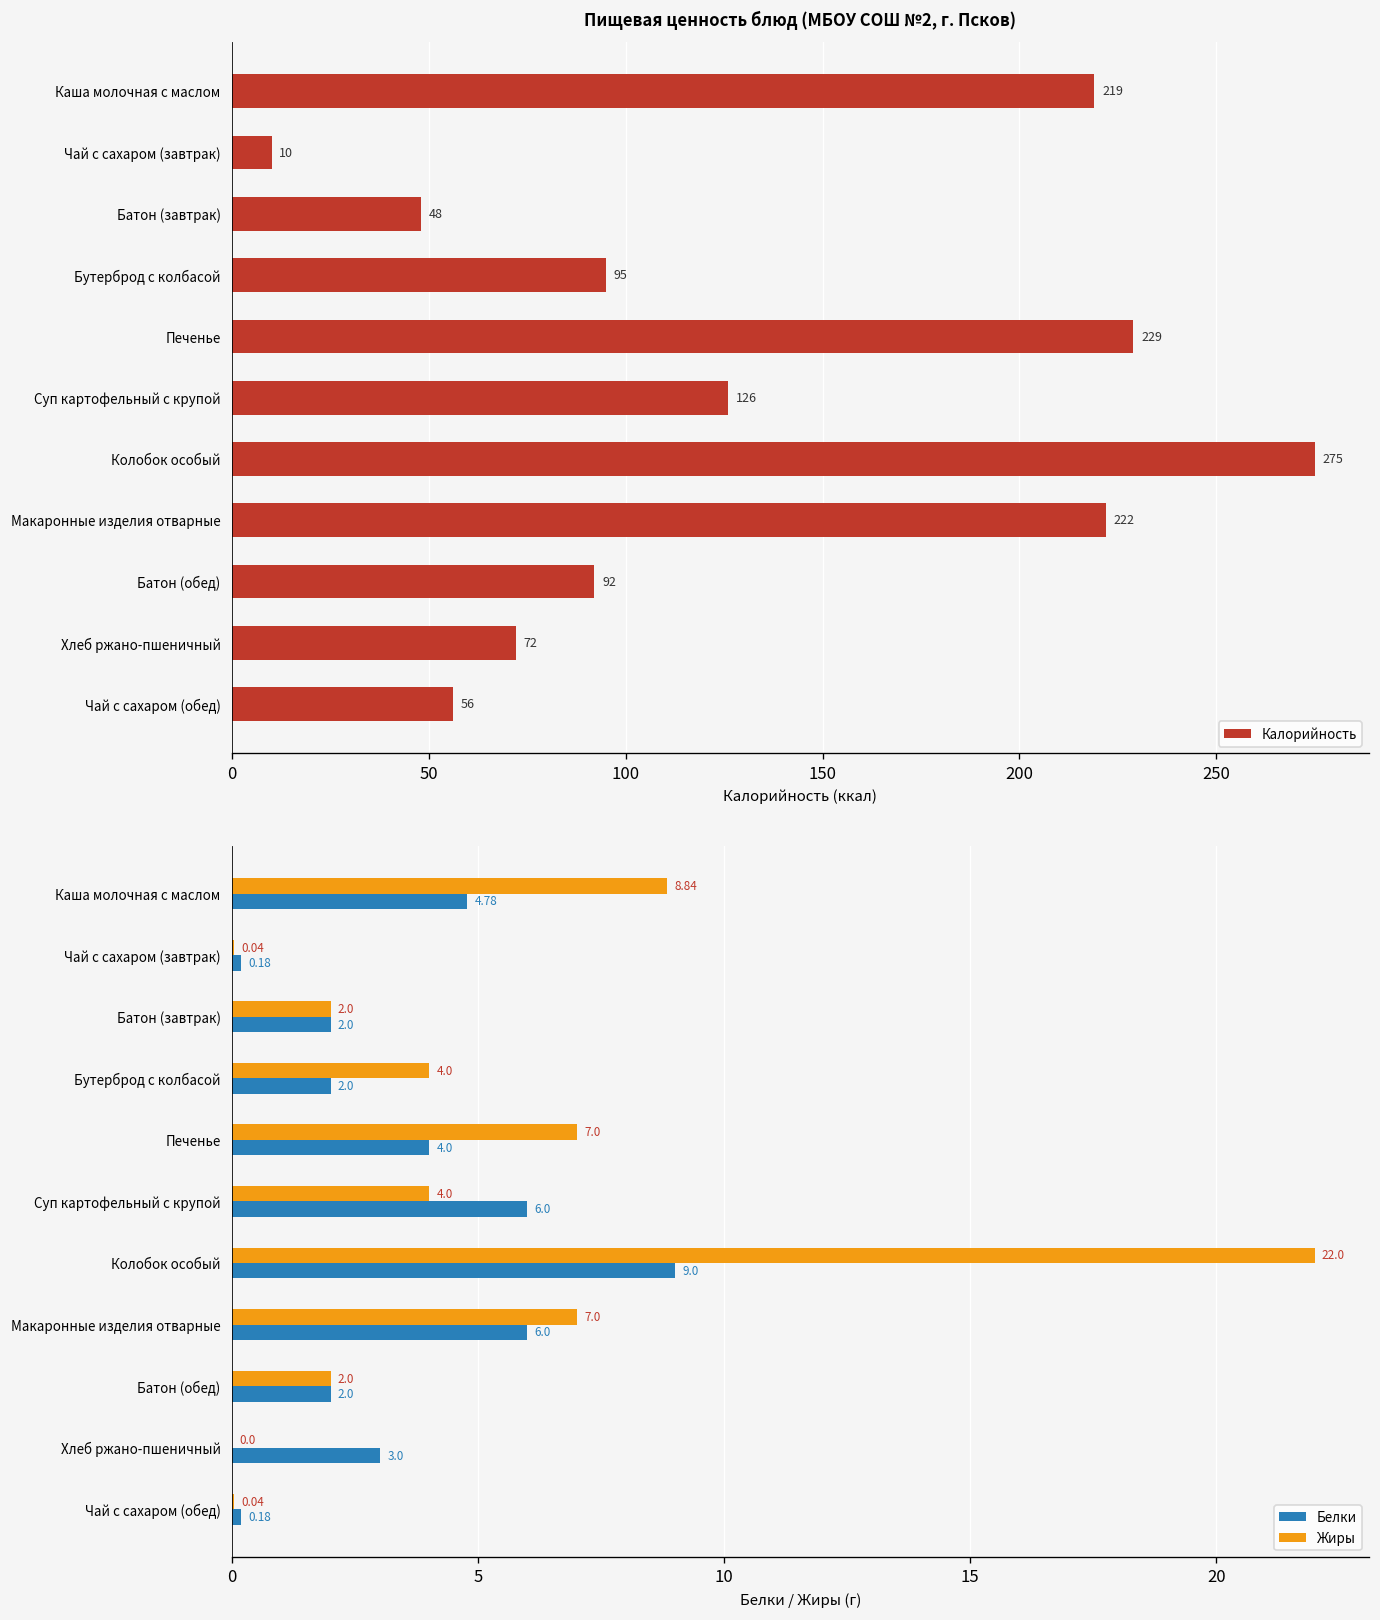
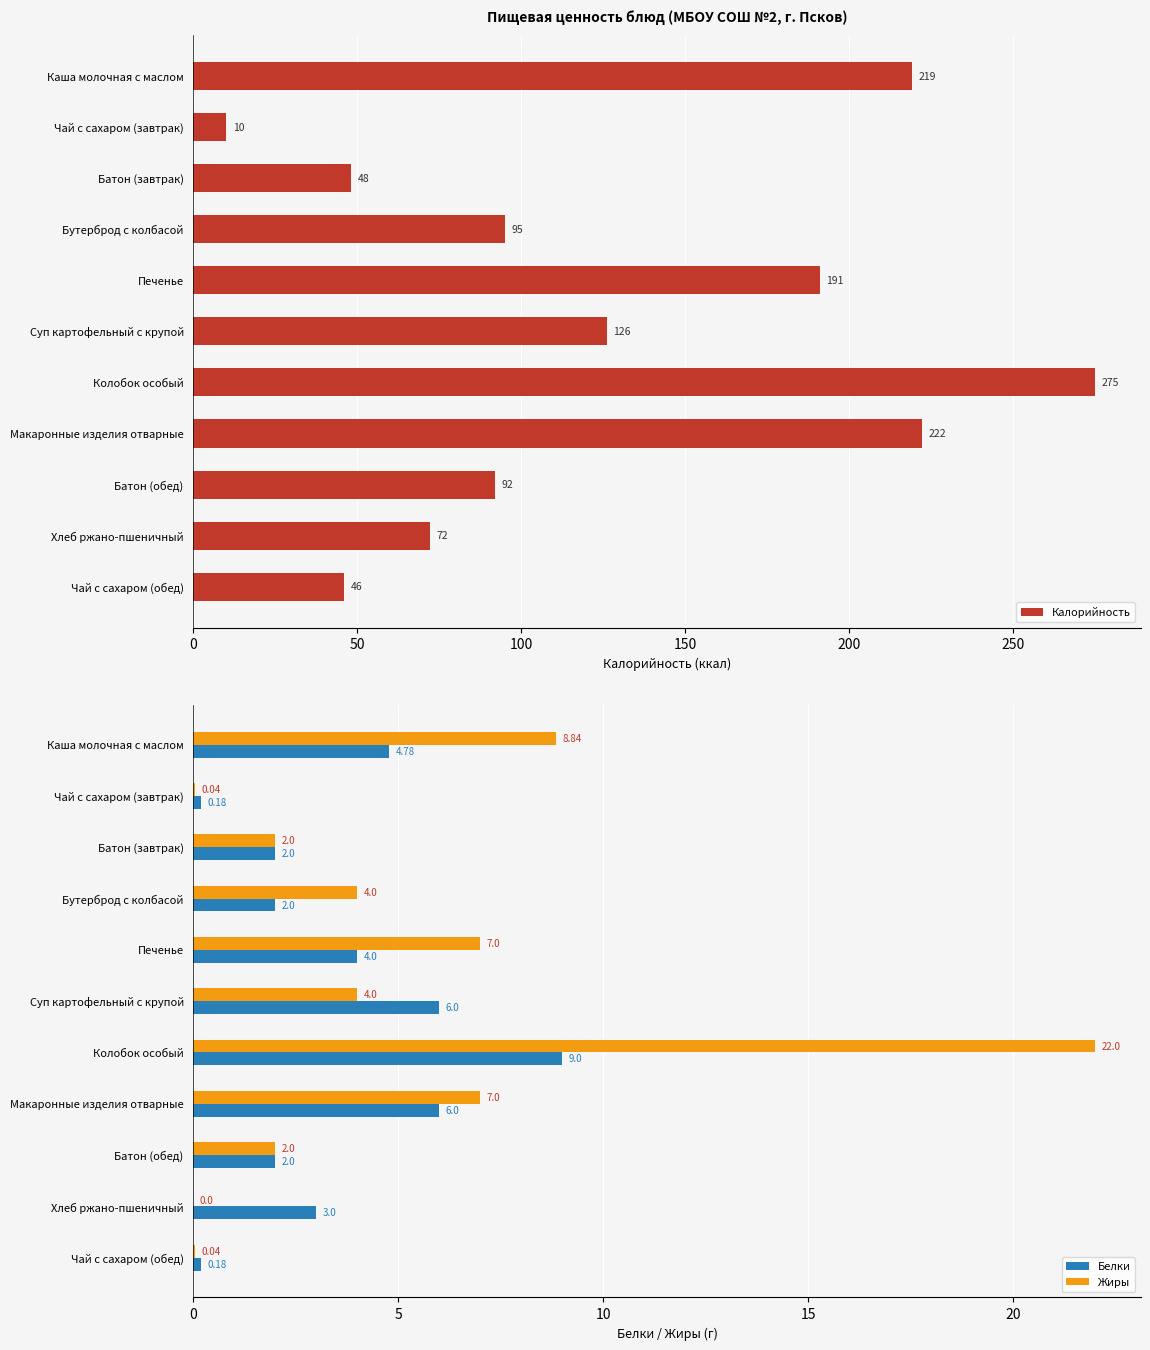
  {
    "Пищевая ценность блюд (МБОУ СОШ №2, г. Псков)": {
      "Каша молочная с маслом": 219,
      "Чай с сахаром (завтрак)": 10,
      "Батон (завтрак)": 48,
      "Бутерброд с колбасой": 95,
-     "Печенье": 229,
+     "Печенье": 191,
      "Суп картофельный с крупой": 126,
      "Колобок особый": 275,
      "Макаронные изделия отварные": 222,
      "Батон (обед)": 92,
      "Хлеб ржано-пшеничный": 72,
-     "Чай с сахаром (обед)": 56
+     "Чай с сахаром (обед)": 46
    }
  }
